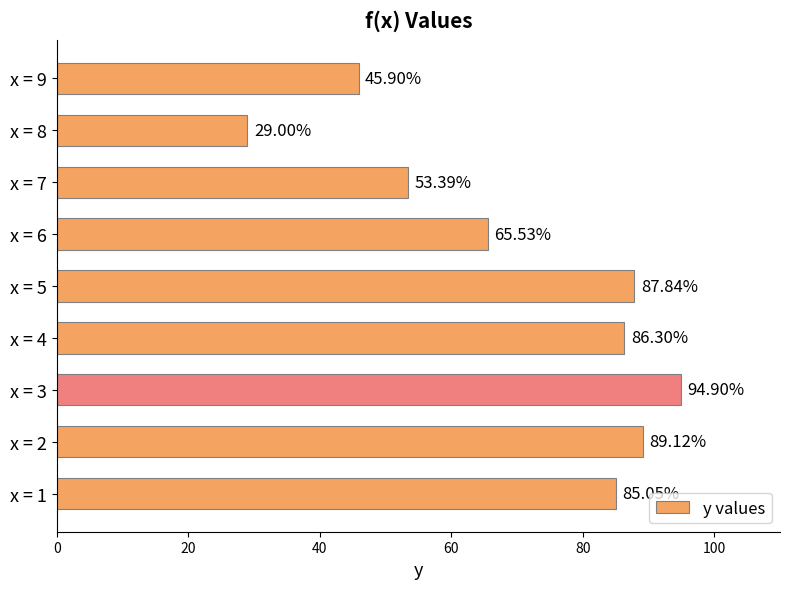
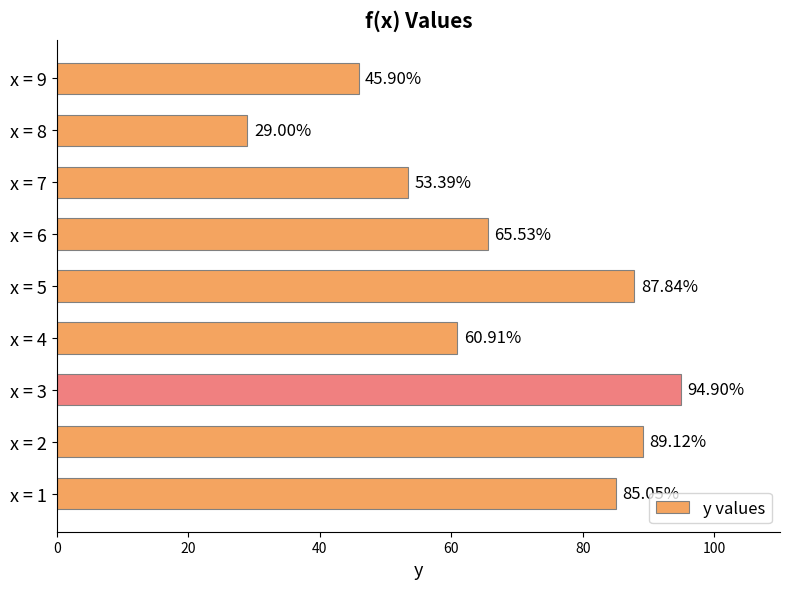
  {
    "x = 9": "45.90%",
    "x = 8": "29.00%",
    "x = 7": "53.39%",
    "x = 6": "65.53%",
    "x = 5": "87.84%",
-   "x = 4": "86.30%",
+   "x = 4": "60.91%",
    "x = 3": "94.90%",
    "x = 2": "89.12%"
  }
